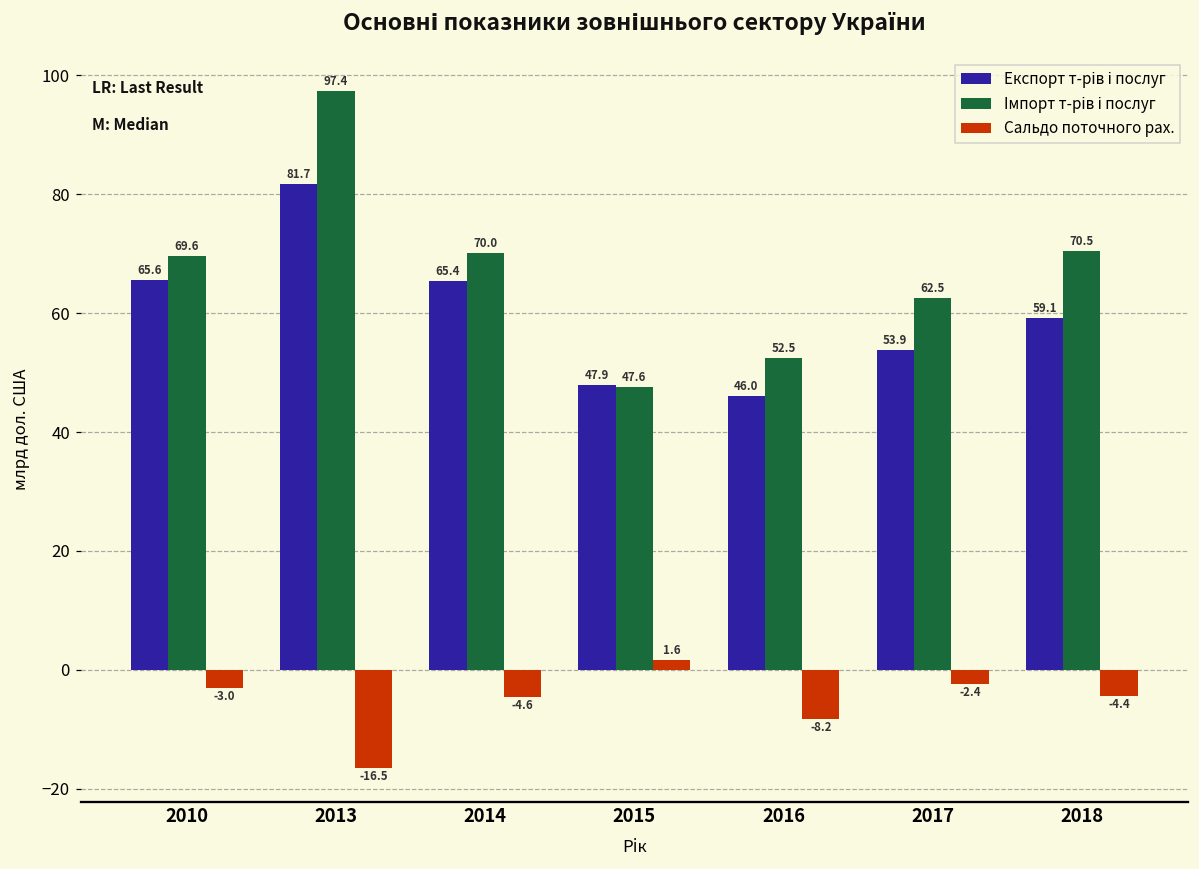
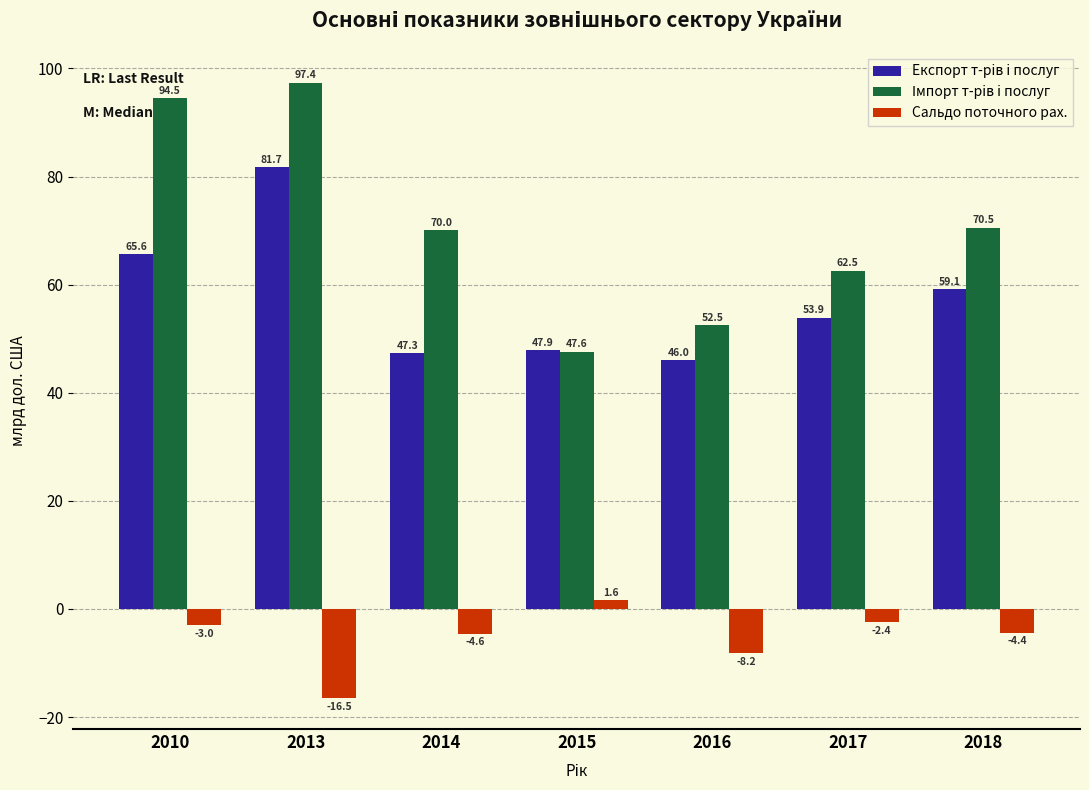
  {
    "Експорт т-рів і послуг": {
      "2010": 65.6,
      "2013": 81.7,
-     "2014": 65.4,
+     "2014": 47.3,
      "2015": 47.9,
      "2016": 46.0,
      "2017": 53.9,
      "2018": 59.1
    },
    "Імпорт т-рів і послуг": {
-     "2010": 69.6,
+     "2010": 94.5,
      "2013": 97.4,
      "2014": 70.0,
      "2015": 47.6,
      "2016": 52.5,
      "2017": 62.5,
      "2018": 70.5
    },
    "Сальдо поточного рах.": {
      "2010": -3.0,
      "2013": -16.5,
      "2014": -4.6,
      "2015": 1.6,
      "2016": -8.2,
      "2017": -2.4,
      "2018": -4.4
    }
  }
